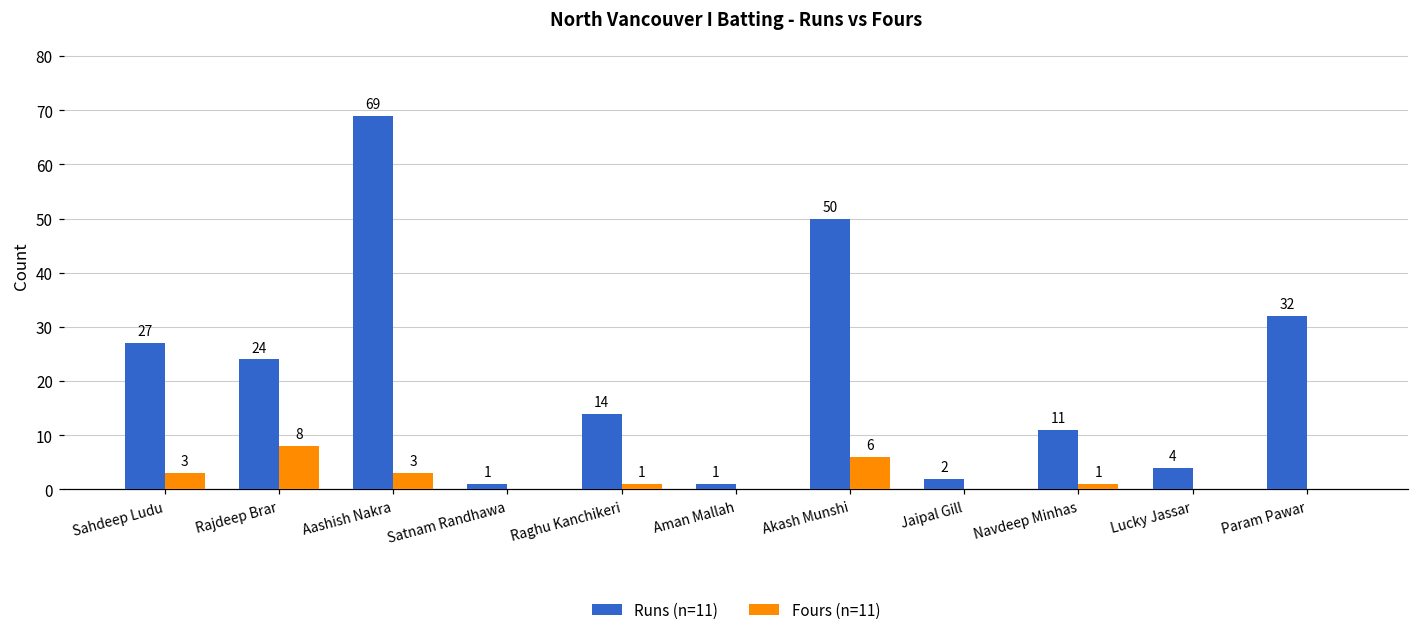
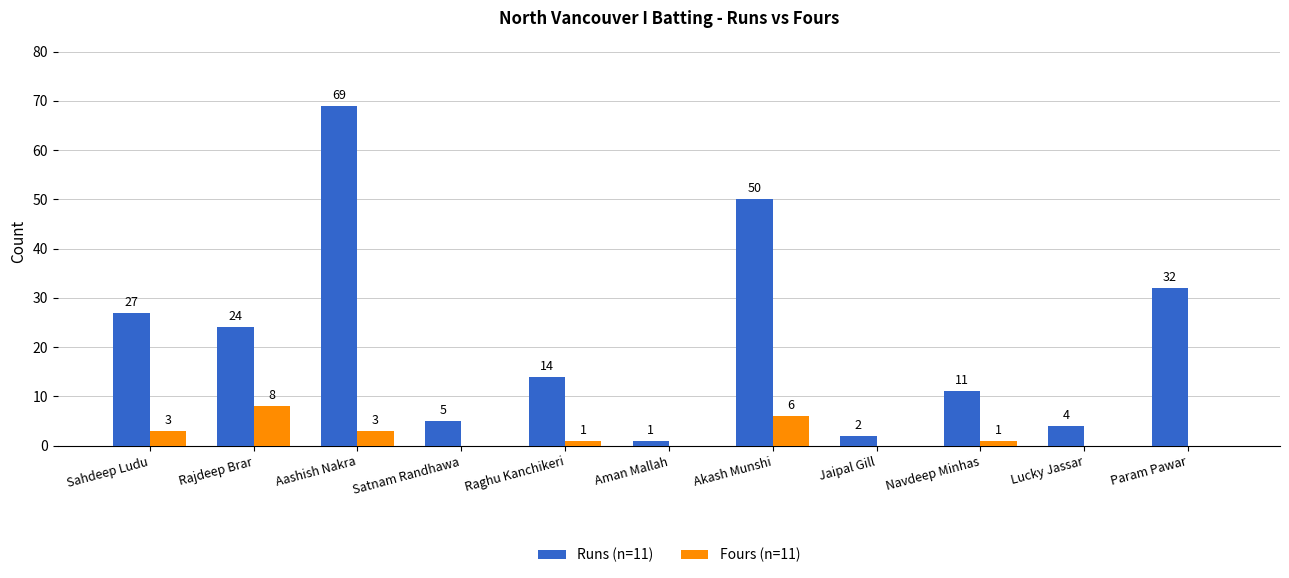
  {
    "Runs (n=11)": {
      "Sahdeep Ludu": 27,
      "Rajdeep Brar": 24,
      "Aashish Nakra": 69,
-     "Satnam Randhawa": 1,
+     "Satnam Randhawa": 5,
      "Raghu Kanchikeri": 14,
      "Aman Mallah": 1,
      "Akash Munshi": 50,
      "Jaipal Gill": 2,
      "Navdeep Minhas": 11,
      "Lucky Jassar": 4,
      "Param Pawar": 32
    },
    "Fours (n=11)": {
      "Sahdeep Ludu": 3,
      "Rajdeep Brar": 8,
      "Aashish Nakra": 3,
      "Raghu Kanchikeri": 1,
      "Akash Munshi": 6,
      "Navdeep Minhas": 1
    }
  }
